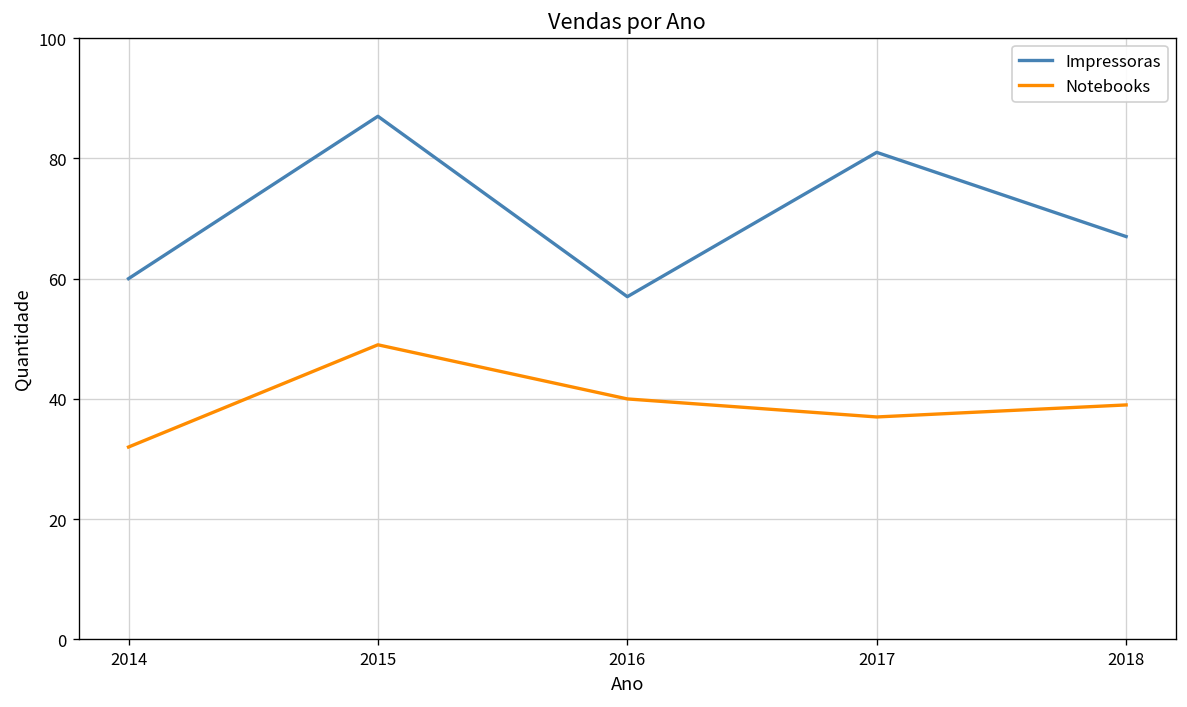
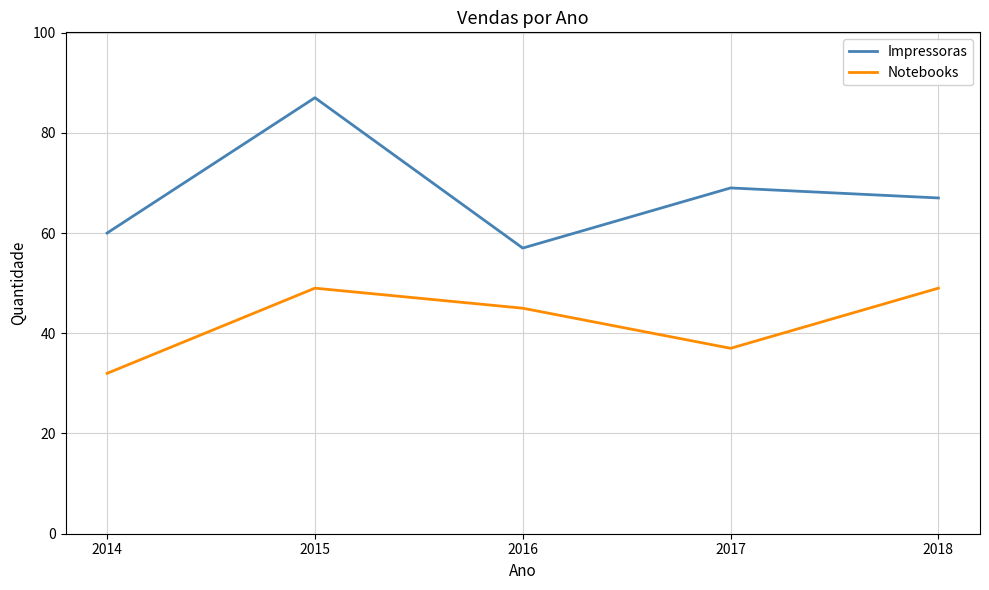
  {
    "Impressoras": {
      "2014": 60,
      "2015": 87,
      "2016": 57,
-     "2017": 81,
+     "2017": 69,
      "2018": 67
    },
    "Notebooks": {
      "2014": 32,
      "2015": 49,
-     "2016": 40,
+     "2016": 45,
      "2017": 37,
-     "2018": 39
+     "2018": 49
    }
  }
